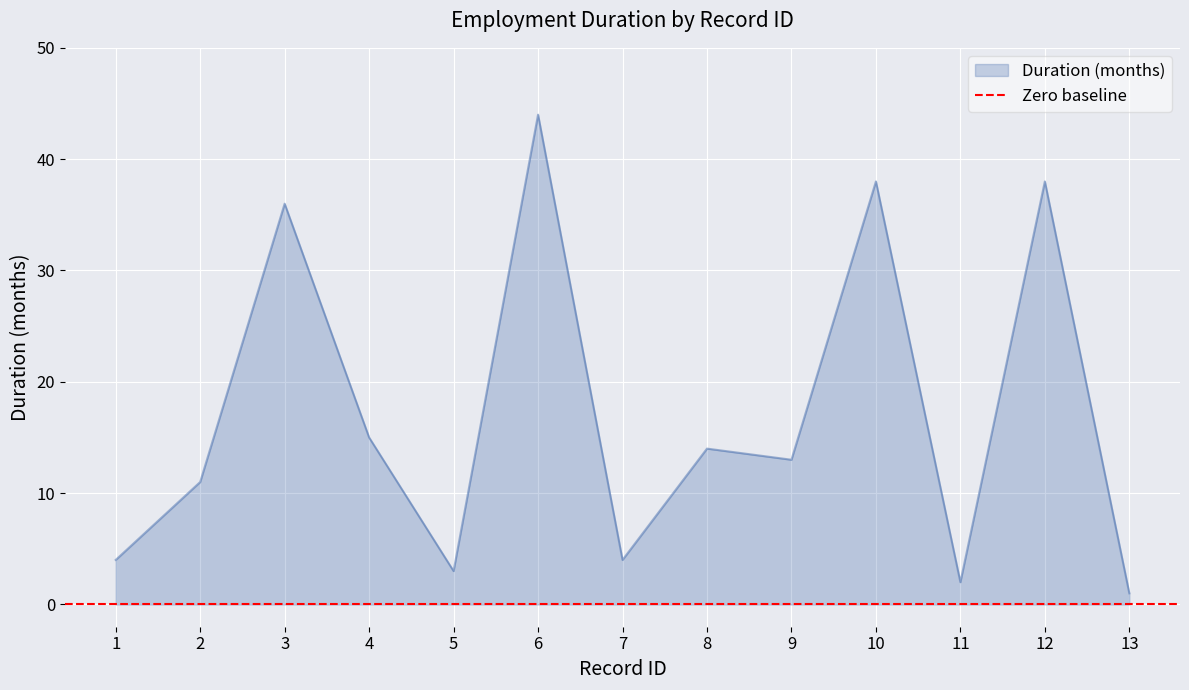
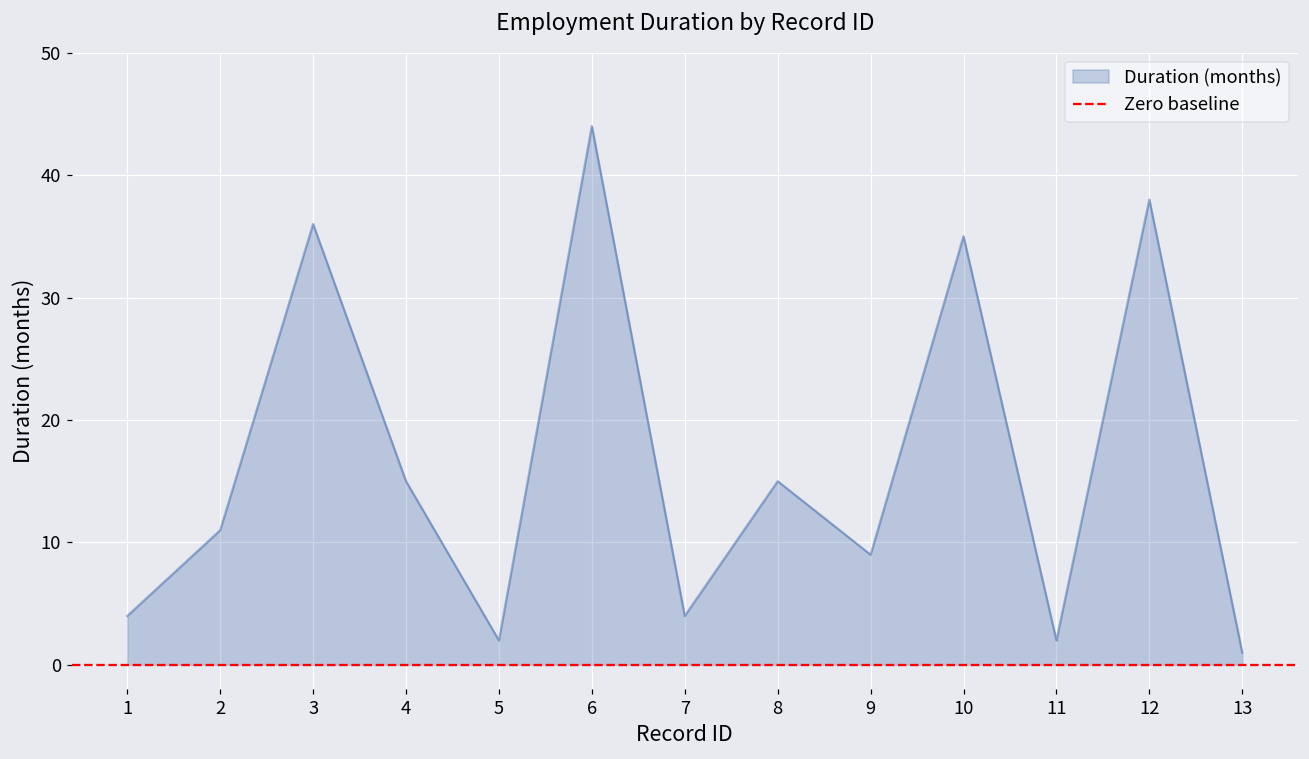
  {
    "1": 4,
    "2": 11,
    "3": 36,
    "4": 15,
-   "5": 3,
+   "5": 2,
    "6": 44,
    "7": 4,
-   "8": 14,
-   "9": 13,
-   "10": 38,
+   "8": 15,
+   "9": 9,
+   "10": 35,
    "11": 2,
    "12": 38,
    "13": 1
  }
